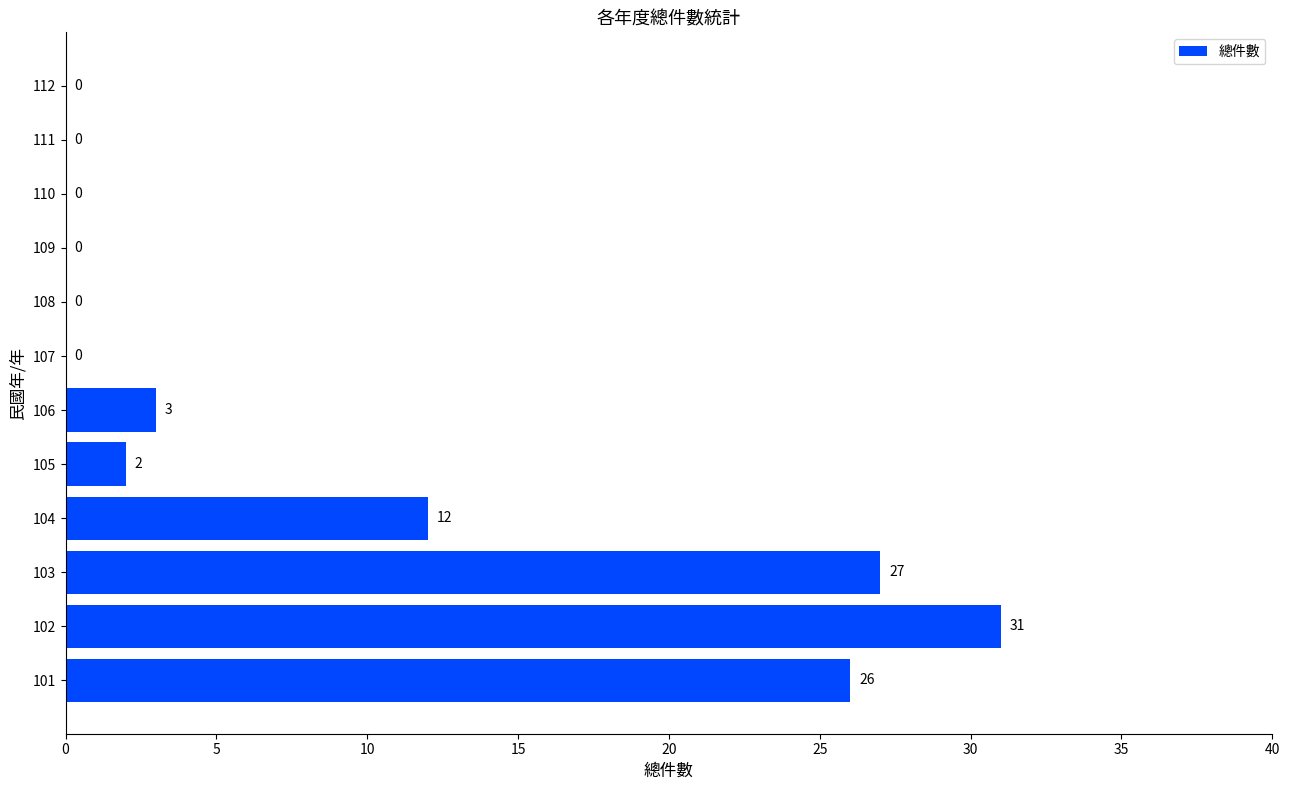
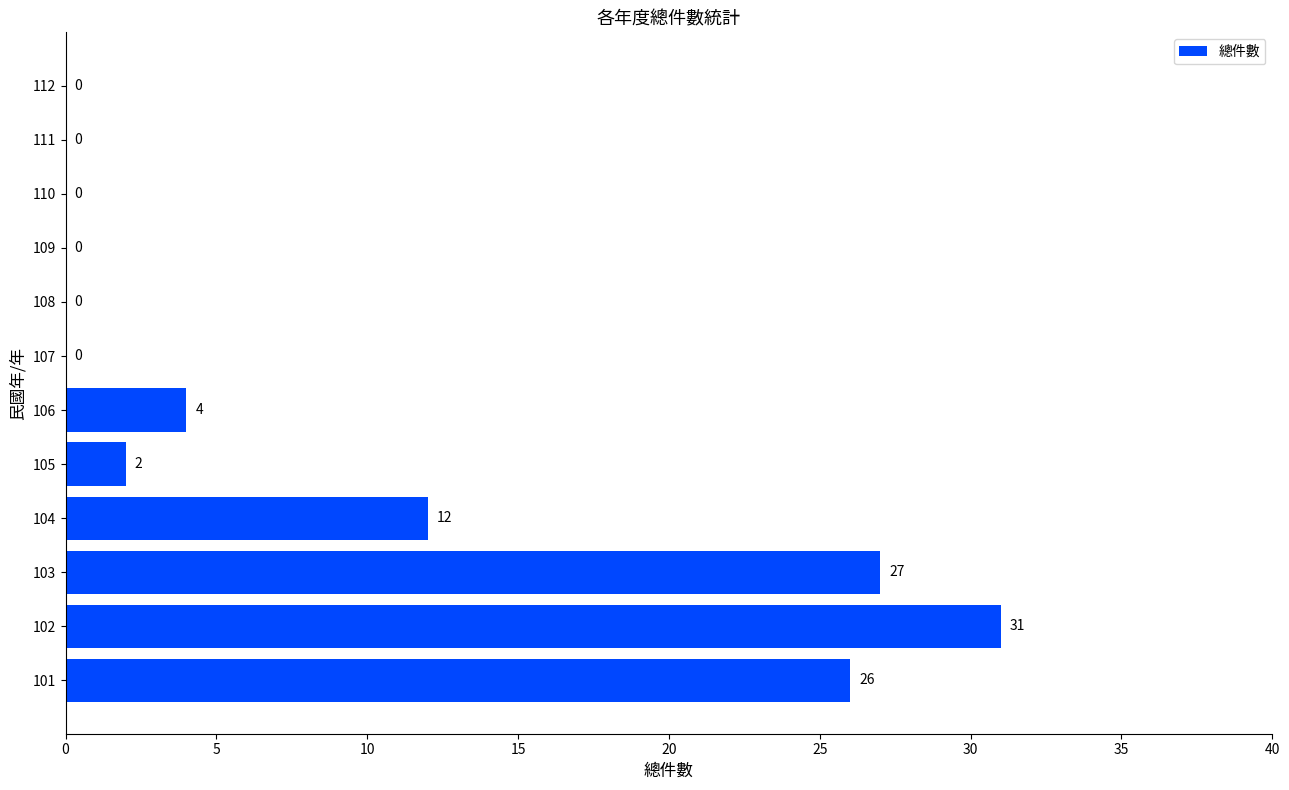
  {
    "112": 0,
    "111": 0,
    "110": 0,
    "109": 0,
    "108": 0,
    "107": 0,
-   "106": 3,
+   "106": 4,
    "105": 2,
    "104": 12,
    "103": 27,
    "102": 31,
    "101": 26
  }
